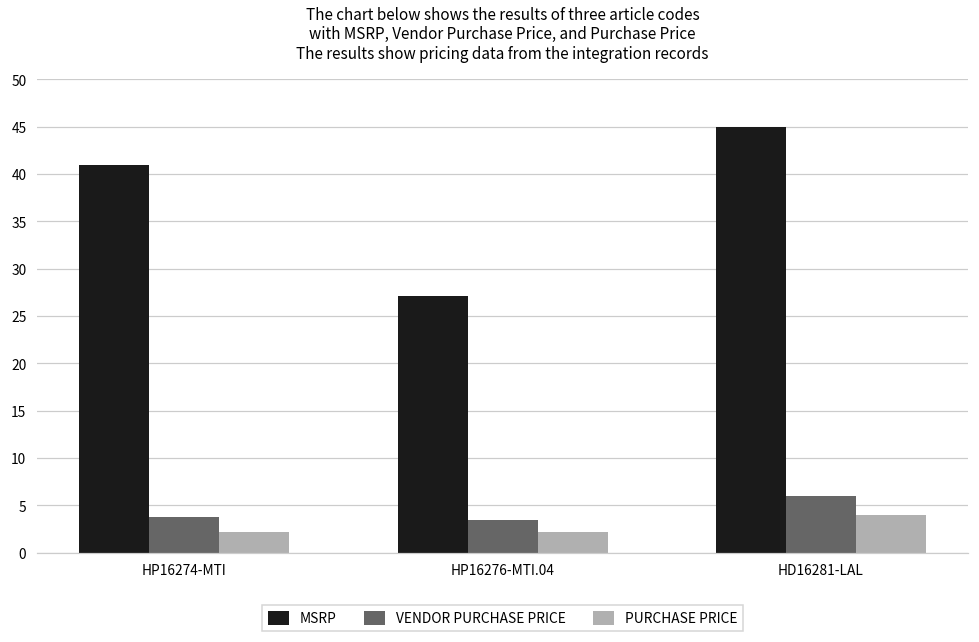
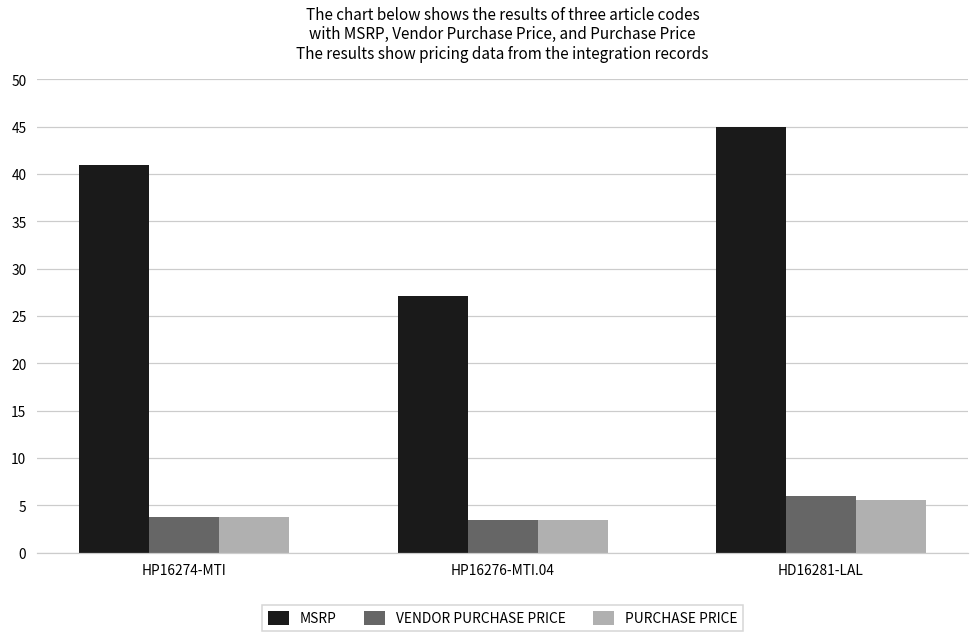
  {
    "MSRP": {
      "HP16274-MTI": 41,
      "HP16276-MTI.04": 27,
      "HD16281-LAL": 45
    },
    "VENDOR PURCHASE PRICE": {
      "HP16274-MTI": 4,
      "HP16276-MTI.04": 4,
      "HD16281-LAL": 6
    },
    "PURCHASE PRICE": {
-     "HP16274-MTI": 2,
-     "HP16276-MTI.04": 2,
-     "HD16281-LAL": 4
+     "HP16274-MTI": 4,
+     "HP16276-MTI.04": 4,
+     "HD16281-LAL": 6
    }
  }
